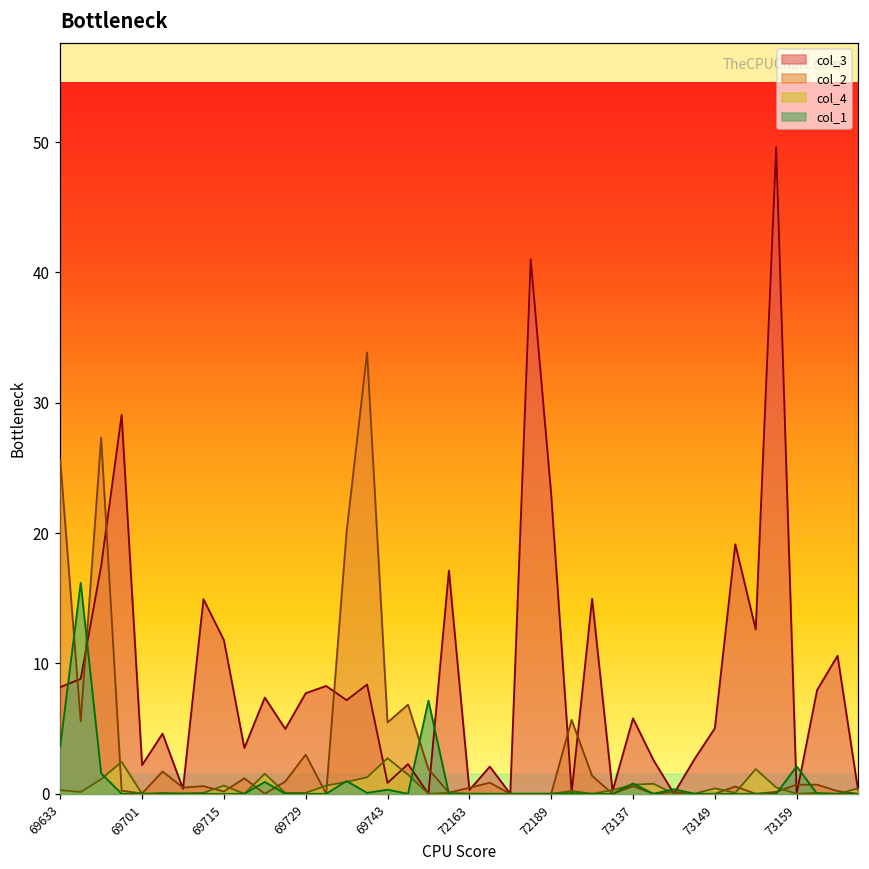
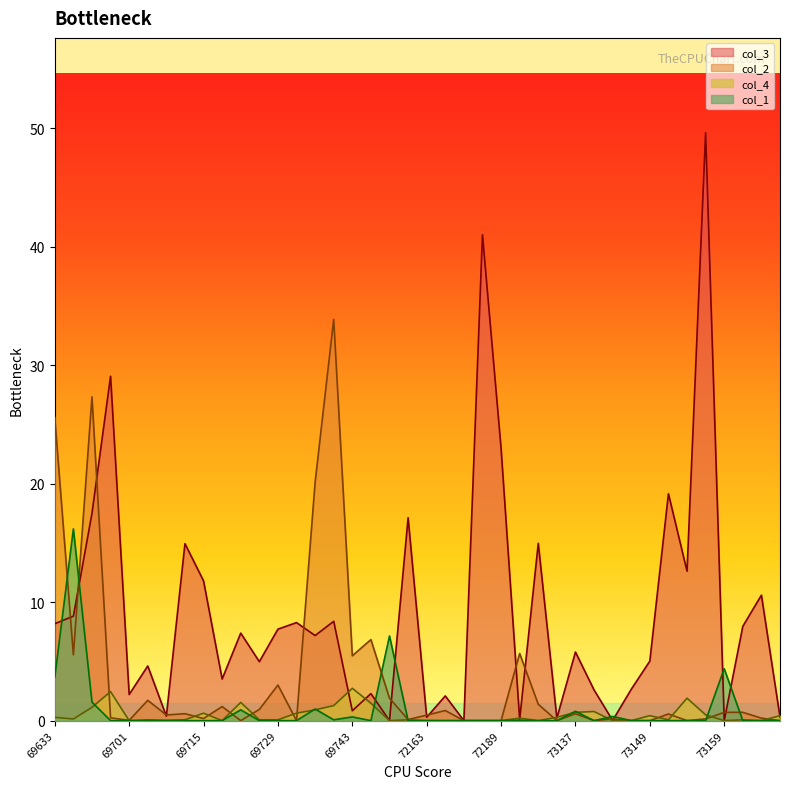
  {
    "col_1": {
      "69633": 3.6,
-     "73159": 2.1
+     "73159": 4.4
    }
  }
